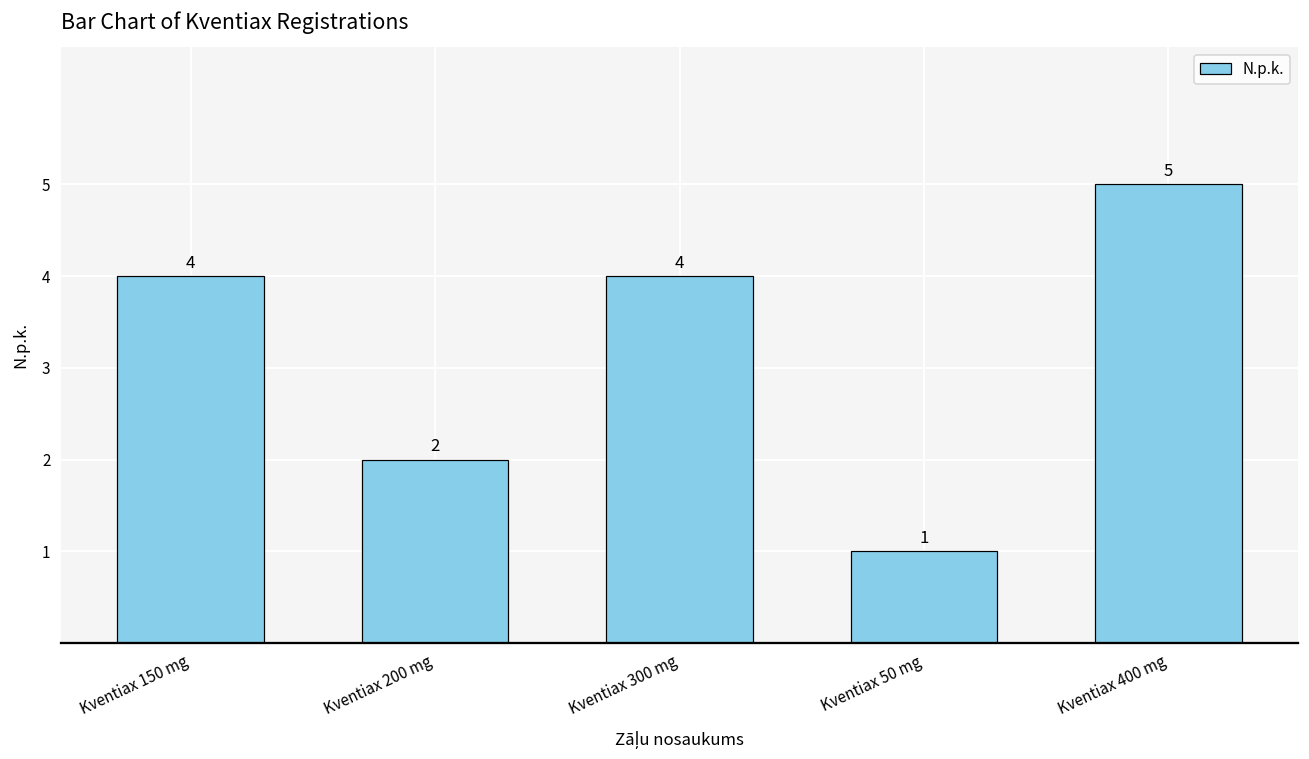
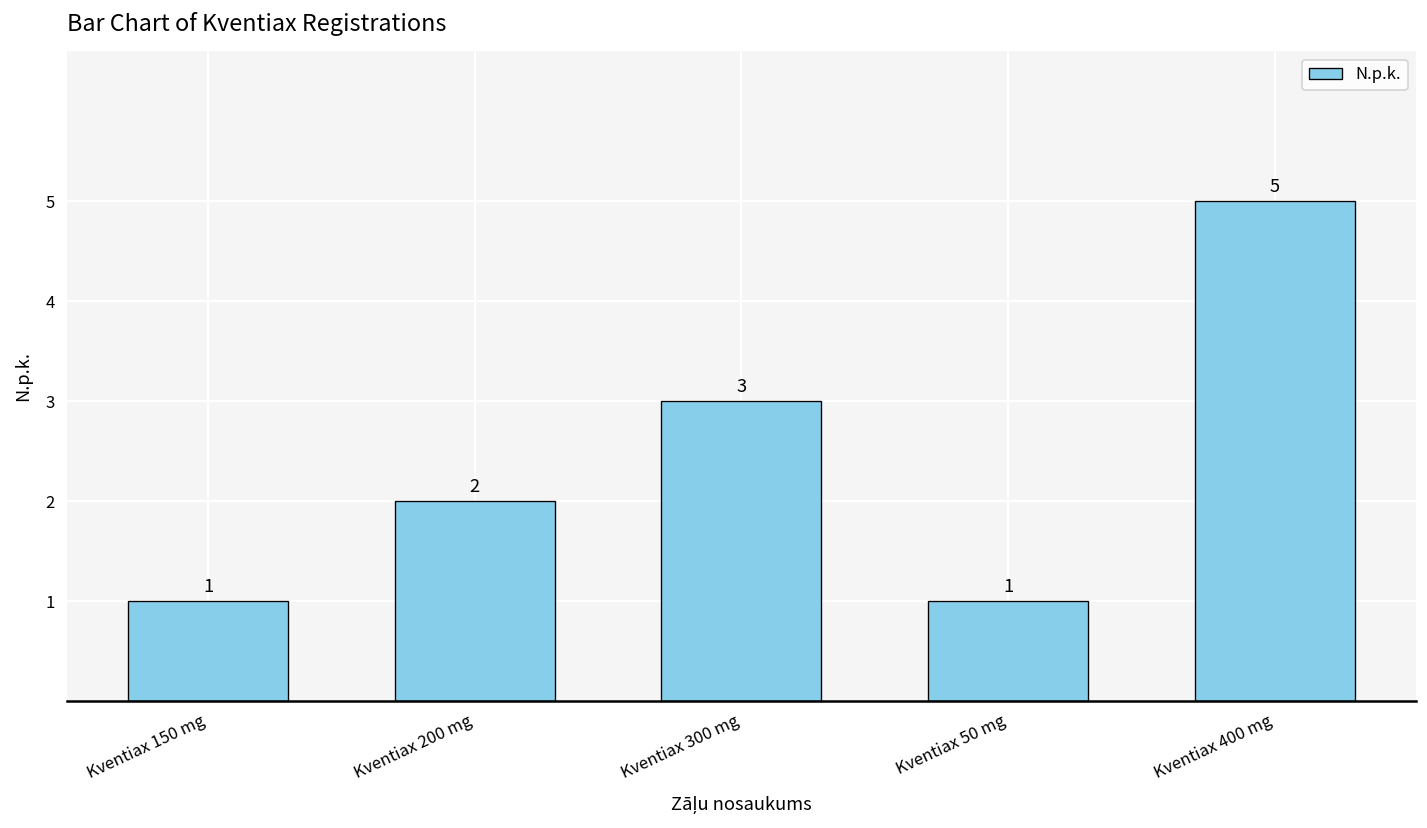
  {
-   "Kventiax 150 mg": 4,
+   "Kventiax 150 mg": 1,
    "Kventiax 200 mg": 2,
-   "Kventiax 300 mg": 4,
+   "Kventiax 300 mg": 3,
    "Kventiax 50 mg": 1,
    "Kventiax 400 mg": 5
  }
